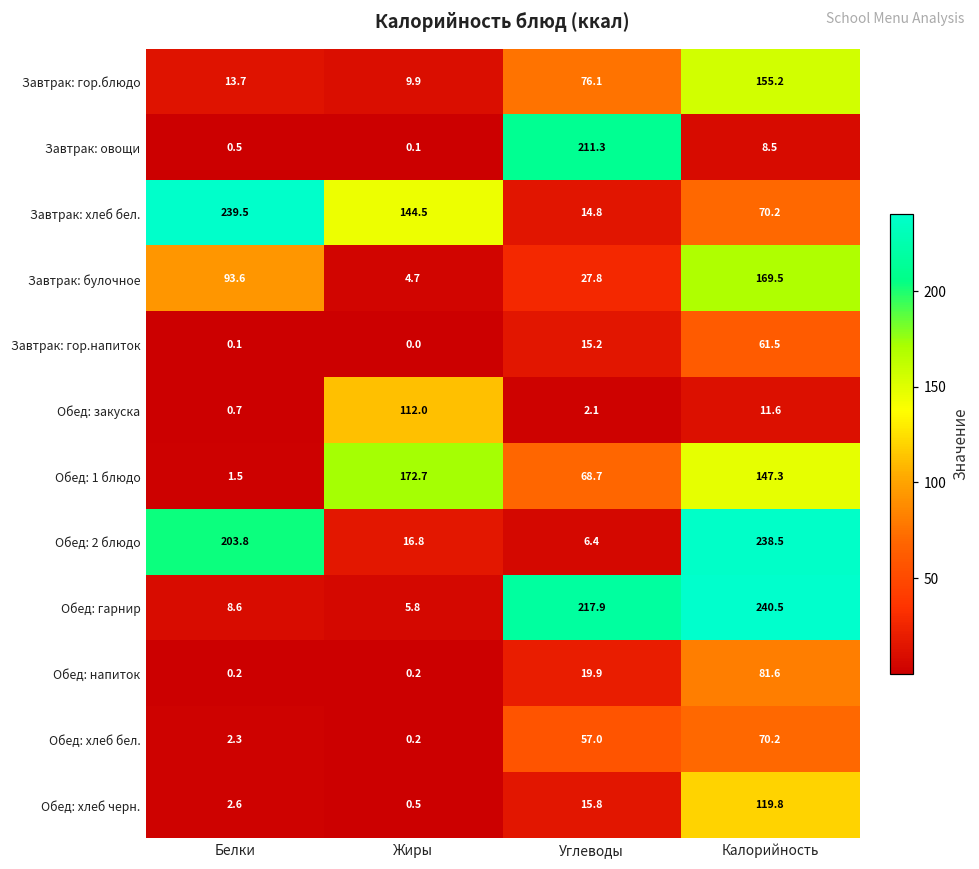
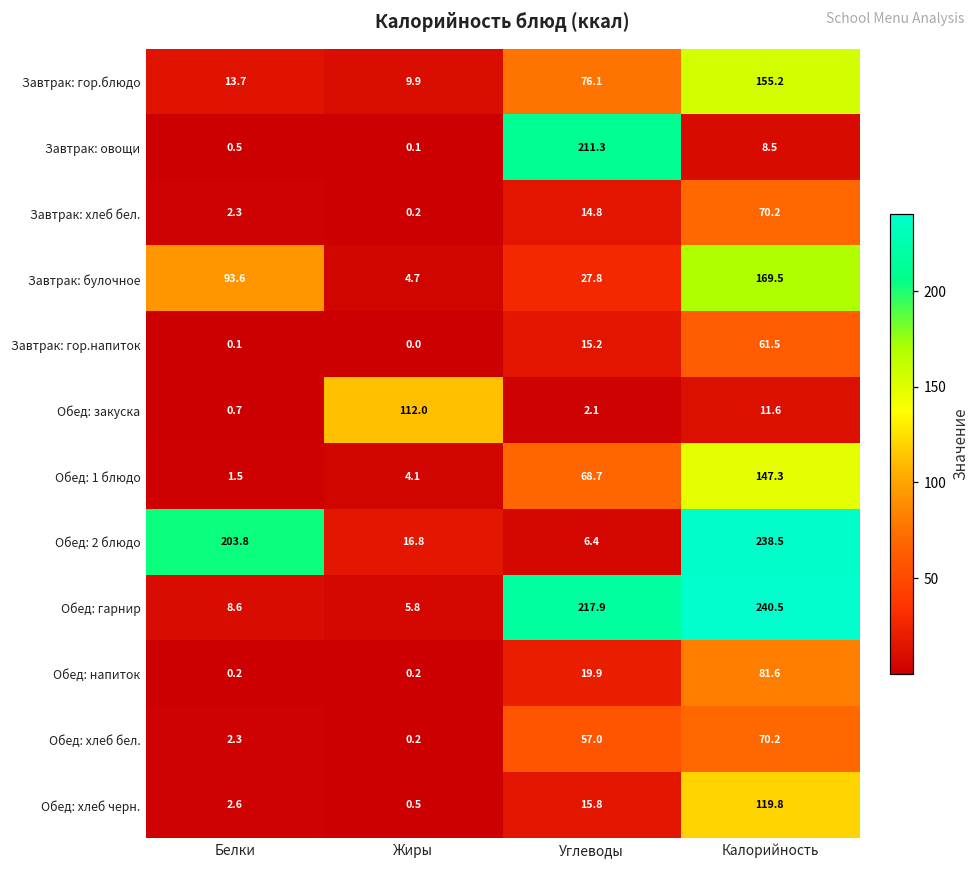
  {
    "Завтрак: гор.блюдо": {
      "Белки": 13.7,
      "Жиры": 9.9,
      "Углеводы": 76.1,
      "Калорийность": 155.2
    },
    "Завтрак: овощи": {
      "Белки": 0.5,
      "Жиры": 0.1,
      "Углеводы": 211.3,
      "Калорийность": 8.5
    },
    "Завтрак: хлеб бел.": {
-     "Белки": 239.5,
-     "Жиры": 144.5,
+     "Белки": 2.3,
+     "Жиры": 0.2,
      "Углеводы": 14.8,
      "Калорийность": 70.2
    },
    "Завтрак: булочное": {
      "Белки": 93.6,
      "Жиры": 4.7,
      "Углеводы": 27.8,
      "Калорийность": 169.5
    },
    "Завтрак: гор.напиток": {
      "Белки": 0.1,
      "Жиры": 0.0,
      "Углеводы": 15.2,
      "Калорийность": 61.5
    },
    "Обед: закуска": {
      "Белки": 0.7,
      "Жиры": 112.0,
      "Углеводы": 2.1,
      "Калорийность": 11.6
    },
    "Обед: 1 блюдо": {
      "Белки": 1.5,
-     "Жиры": 172.7,
+     "Жиры": 4.1,
      "Углеводы": 68.7,
      "Калорийность": 147.3
    },
    "Обед: 2 блюдо": {
      "Белки": 203.8,
      "Жиры": 16.8,
      "Углеводы": 6.4,
      "Калорийность": 238.5
    },
    "Обед: гарнир": {
      "Белки": 8.6,
      "Жиры": 5.8,
      "Углеводы": 217.9,
      "Калорийность": 240.5
    },
    "Обед: напиток": {
      "Белки": 0.2,
      "Жиры": 0.2,
      "Углеводы": 19.9,
      "Калорийность": 81.6
    },
    "Обед: хлеб бел.": {
      "Белки": 2.3,
      "Жиры": 0.2,
      "Углеводы": 57.0,
      "Калорийность": 70.2
    },
    "Обед: хлеб черн.": {
      "Белки": 2.6,
      "Жиры": 0.5,
      "Углеводы": 15.8,
      "Калорийность": 119.8
    }
  }
